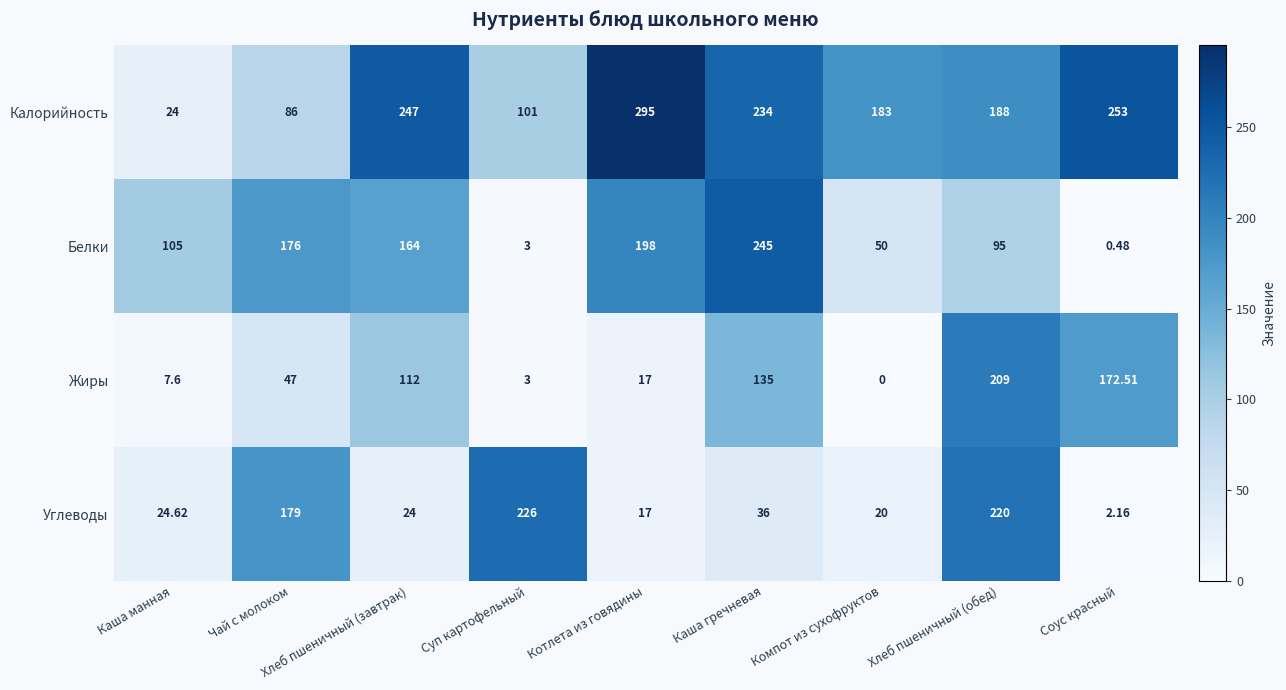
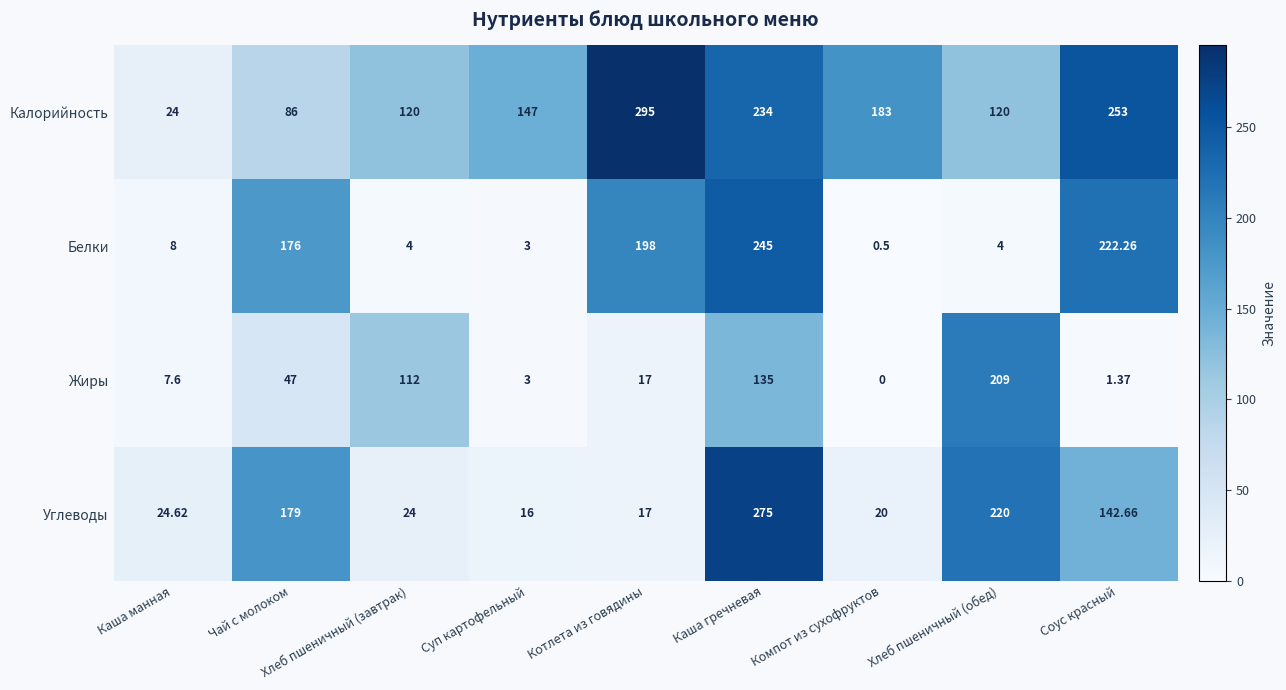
  {
    "Калорийность": {
      "Каша манная": 24,
      "Чай с молоком": 86,
-     "Хлеб пшеничный (завтрак)": 247,
-     "Суп картофельный": 101,
+     "Хлеб пшеничный (завтрак)": 120,
+     "Суп картофельный": 147,
      "Котлета из говядины": 295,
      "Каша гречневая": 234,
      "Компот из сухофруктов": 183,
-     "Хлеб пшеничный (обед)": 188,
+     "Хлеб пшеничный (обед)": 120,
      "Соус красный": 253
    },
    "Белки": {
-     "Каша манная": 105,
+     "Каша манная": 8,
      "Чай с молоком": 176,
-     "Хлеб пшеничный (завтрак)": 164,
+     "Хлеб пшеничный (завтрак)": 4,
      "Суп картофельный": 3,
      "Котлета из говядины": 198,
      "Каша гречневая": 245,
-     "Компот из сухофруктов": 50,
-     "Хлеб пшеничный (обед)": 95,
-     "Соус красный": 0.48
+     "Компот из сухофруктов": 0.5,
+     "Хлеб пшеничный (обед)": 4,
+     "Соус красный": 222.26
    },
    "Жиры": {
      "Каша манная": 7.6,
      "Чай с молоком": 47,
      "Хлеб пшеничный (завтрак)": 112,
      "Суп картофельный": 3,
      "Котлета из говядины": 17,
      "Каша гречневая": 135,
      "Компот из сухофруктов": 0,
      "Хлеб пшеничный (обед)": 209,
-     "Соус красный": 172.51
+     "Соус красный": 1.37
    },
    "Углеводы": {
      "Каша манная": 24.62,
      "Чай с молоком": 179,
      "Хлеб пшеничный (завтрак)": 24,
-     "Суп картофельный": 226,
+     "Суп картофельный": 16,
      "Котлета из говядины": 17,
-     "Каша гречневая": 36,
+     "Каша гречневая": 275,
      "Компот из сухофруктов": 20,
      "Хлеб пшеничный (обед)": 220,
-     "Соус красный": 2.16
+     "Соус красный": 142.66
    }
  }
